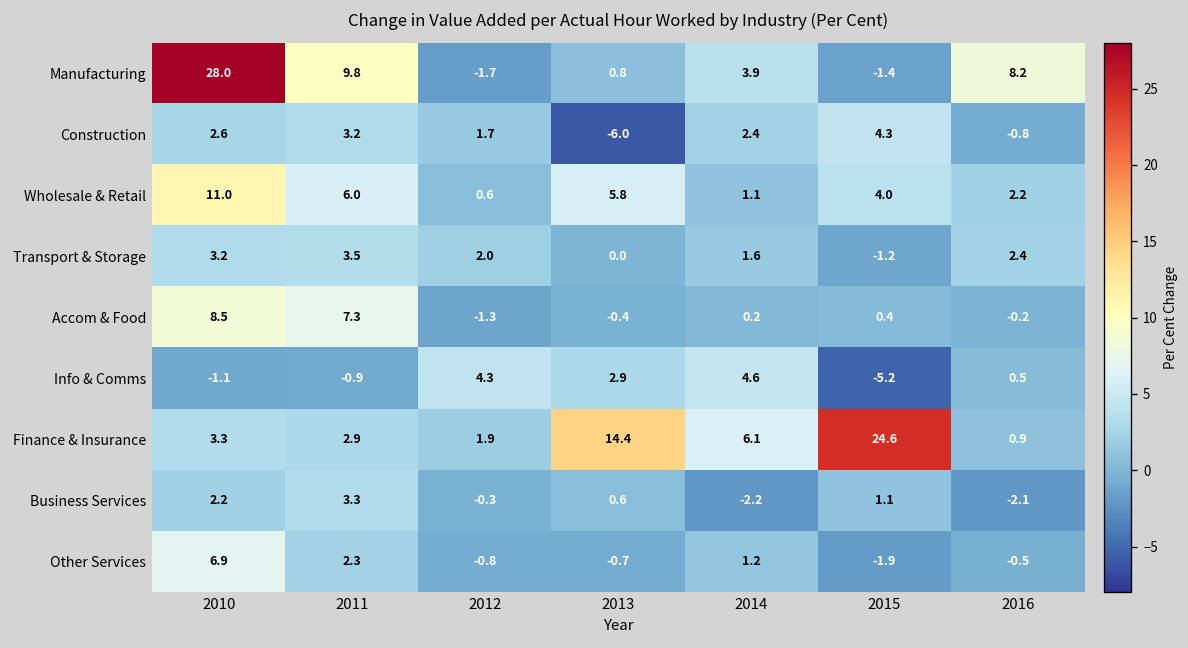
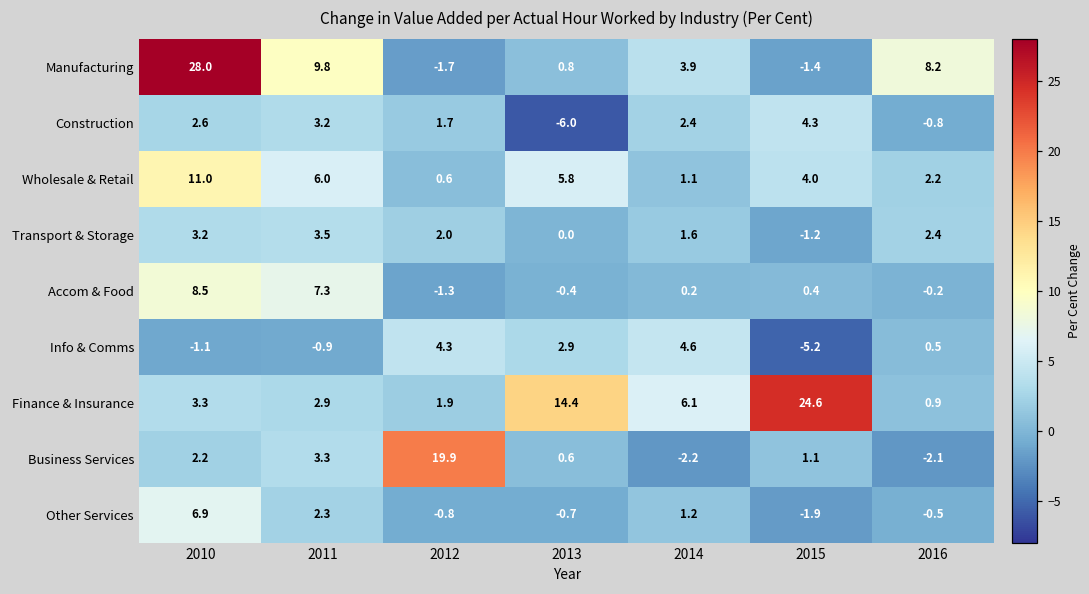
  {
    "Manufacturing": {
      "2010": 28.0,
      "2011": 9.8,
      "2012": -1.7,
      "2013": 0.8,
      "2014": 3.9,
      "2015": -1.4,
      "2016": 8.2
    },
    "Construction": {
      "2010": 2.6,
      "2011": 3.2,
      "2012": 1.7,
      "2013": -6.0,
      "2014": 2.4,
      "2015": 4.3,
      "2016": -0.8
    },
    "Wholesale & Retail": {
      "2010": 11.0,
      "2011": 6.0,
      "2012": 0.6,
      "2013": 5.8,
      "2014": 1.1,
      "2015": 4.0,
      "2016": 2.2
    },
    "Transport & Storage": {
      "2010": 3.2,
      "2011": 3.5,
      "2012": 2.0,
      "2013": 0.0,
      "2014": 1.6,
      "2015": -1.2,
      "2016": 2.4
    },
    "Accom & Food": {
      "2010": 8.5,
      "2011": 7.3,
      "2012": -1.3,
      "2013": -0.4,
      "2014": 0.2,
      "2015": 0.4,
      "2016": -0.2
    },
    "Info & Comms": {
      "2010": -1.1,
      "2011": -0.9,
      "2012": 4.3,
      "2013": 2.9,
      "2014": 4.6,
      "2015": -5.2,
      "2016": 0.5
    },
    "Finance & Insurance": {
      "2010": 3.3,
      "2011": 2.9,
      "2012": 1.9,
      "2013": 14.4,
      "2014": 6.1,
      "2015": 24.6,
      "2016": 0.9
    },
    "Business Services": {
      "2010": 2.2,
      "2011": 3.3,
-     "2012": -0.3,
+     "2012": 19.9,
      "2013": 0.6,
      "2014": -2.2,
      "2015": 1.1,
      "2016": -2.1
    },
    "Other Services": {
      "2010": 6.9,
      "2011": 2.3,
      "2012": -0.8,
      "2013": -0.7,
      "2014": 1.2,
      "2015": -1.9,
      "2016": -0.5
    }
  }
